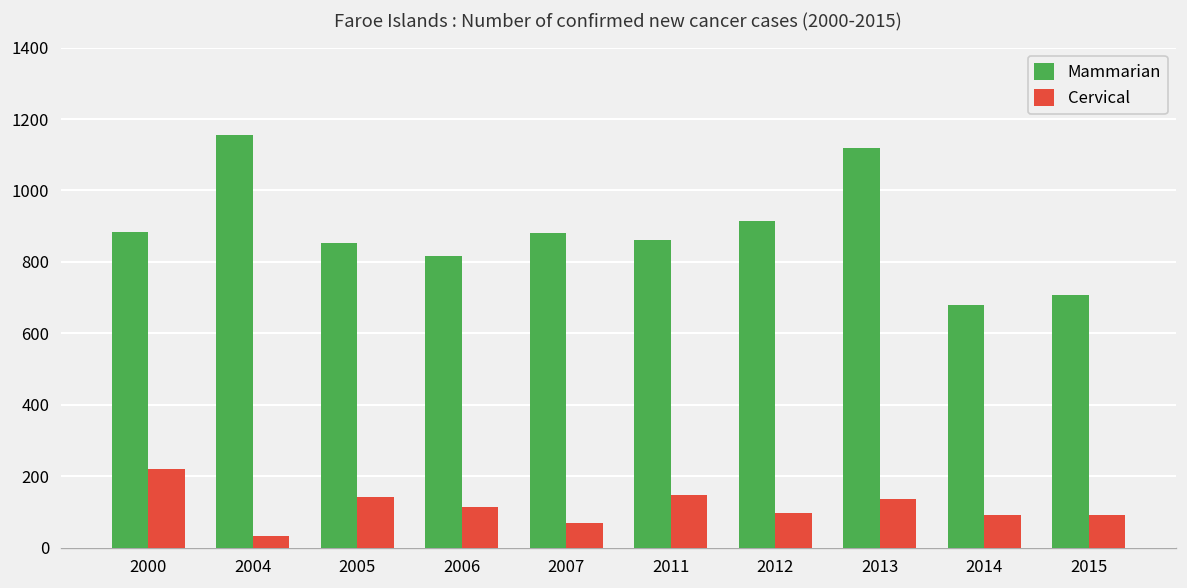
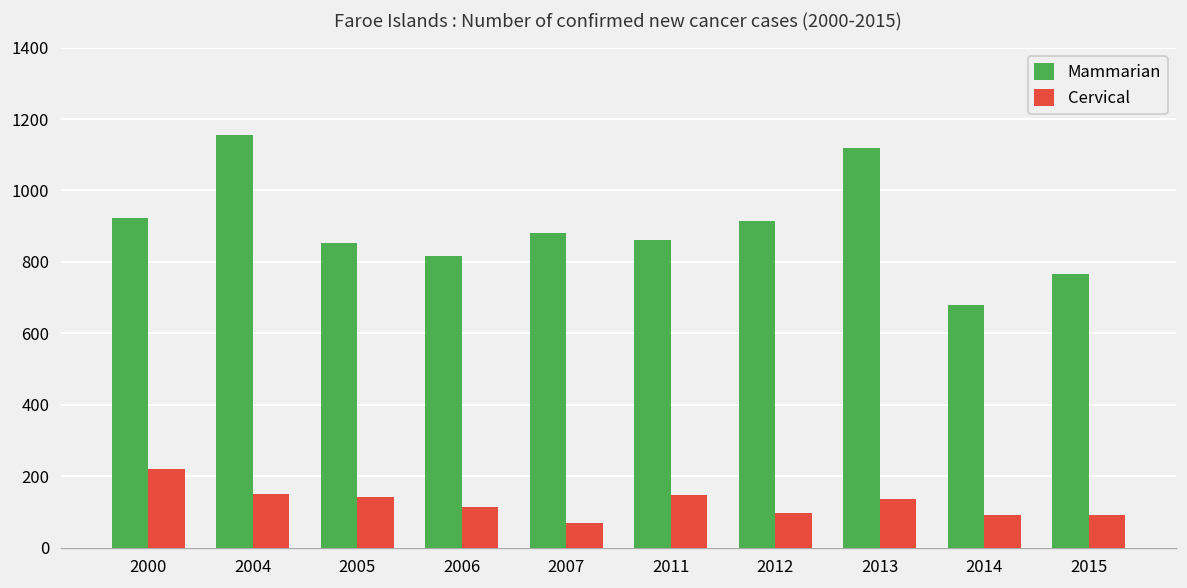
  {
    "Mammarian": {
-     "2000": 880,
+     "2000": 920,
      "2004": 1160,
      "2005": 850,
      "2006": 820,
      "2007": 880,
      "2011": 860,
      "2012": 910,
      "2013": 1120,
      "2014": 680,
-     "2015": 710
+     "2015": 770
    },
    "Cervical": {
      "2000": 220,
-     "2004": 30,
+     "2004": 150,
      "2005": 140,
      "2006": 110,
      "2007": 70,
      "2011": 150,
      "2012": 100,
      "2013": 140,
      "2014": 90,
      "2015": 90
    }
  }
